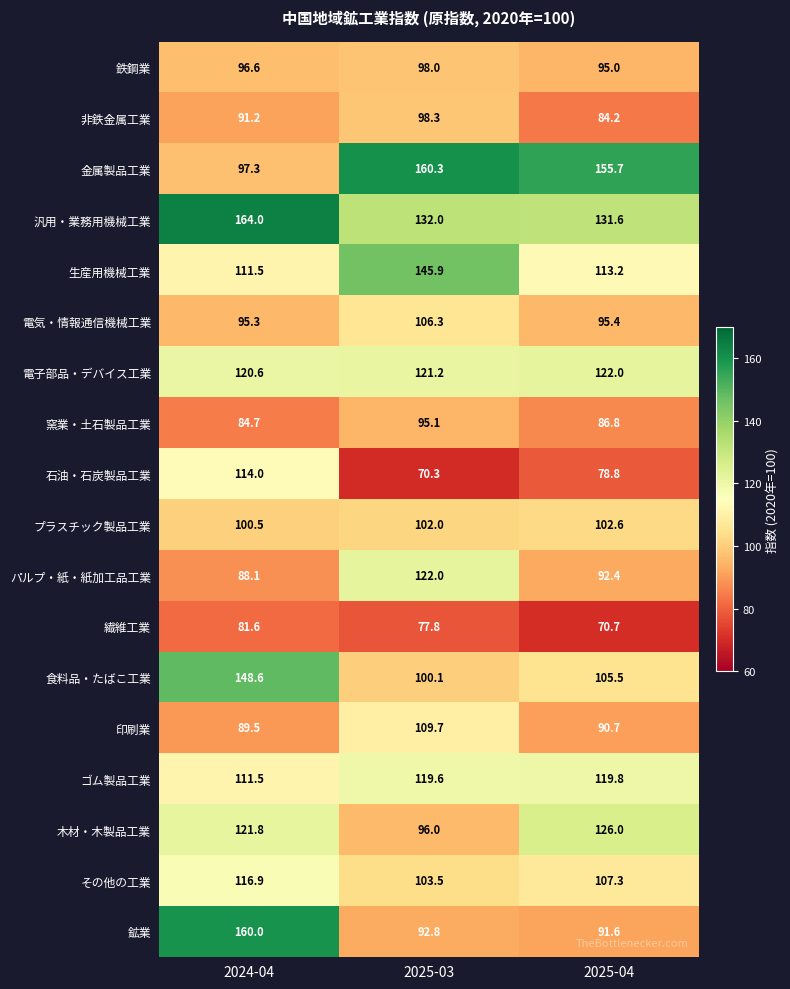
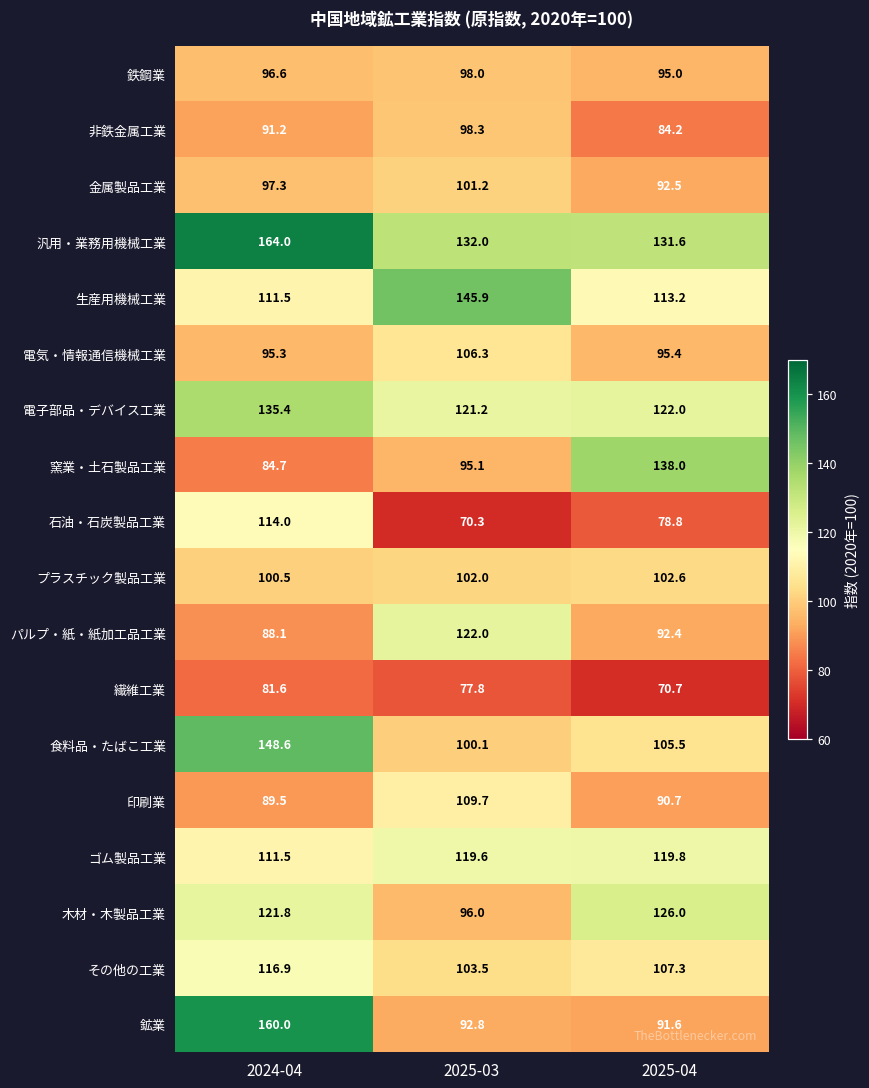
  {
    "鉄鋼業": {
      "2024-04": 96.6,
      "2025-03": 98.0,
      "2025-04": 95.0
    },
    "非鉄金属工業": {
      "2024-04": 91.2,
      "2025-03": 98.3,
      "2025-04": 84.2
    },
    "金属製品工業": {
      "2024-04": 97.3,
-     "2025-03": 160.3,
-     "2025-04": 155.7
+     "2025-03": 101.2,
+     "2025-04": 92.5
    },
    "汎用・業務用機械工業": {
      "2024-04": 164.0,
      "2025-03": 132.0,
      "2025-04": 131.6
    },
    "生産用機械工業": {
      "2024-04": 111.5,
      "2025-03": 145.9,
      "2025-04": 113.2
    },
    "電気・情報通信機械工業": {
      "2024-04": 95.3,
      "2025-03": 106.3,
      "2025-04": 95.4
    },
    "電子部品・デバイス工業": {
-     "2024-04": 120.6,
+     "2024-04": 135.4,
      "2025-03": 121.2,
      "2025-04": 122.0
    },
    "窯業・土石製品工業": {
      "2024-04": 84.7,
      "2025-03": 95.1,
-     "2025-04": 86.8
+     "2025-04": 138.0
    },
    "石油・石炭製品工業": {
      "2024-04": 114.0,
      "2025-03": 70.3,
      "2025-04": 78.8
    },
    "プラスチック製品工業": {
      "2024-04": 100.5,
      "2025-03": 102.0,
      "2025-04": 102.6
    },
    "パルプ・紙・紙加工品工業": {
      "2024-04": 88.1,
      "2025-03": 122.0,
      "2025-04": 92.4
    },
    "繊維工業": {
      "2024-04": 81.6,
      "2025-03": 77.8,
      "2025-04": 70.7
    },
    "食料品・たばこ工業": {
      "2024-04": 148.6,
      "2025-03": 100.1,
      "2025-04": 105.5
    },
    "印刷業": {
      "2024-04": 89.5,
      "2025-03": 109.7,
      "2025-04": 90.7
    },
    "ゴム製品工業": {
      "2024-04": 111.5,
      "2025-03": 119.6,
      "2025-04": 119.8
    },
    "木材・木製品工業": {
      "2024-04": 121.8,
      "2025-03": 96.0,
      "2025-04": 126.0
    },
    "その他の工業": {
      "2024-04": 116.9,
      "2025-03": 103.5,
      "2025-04": 107.3
    },
    "鉱業": {
      "2024-04": 160.0,
      "2025-03": 92.8
    }
  }
